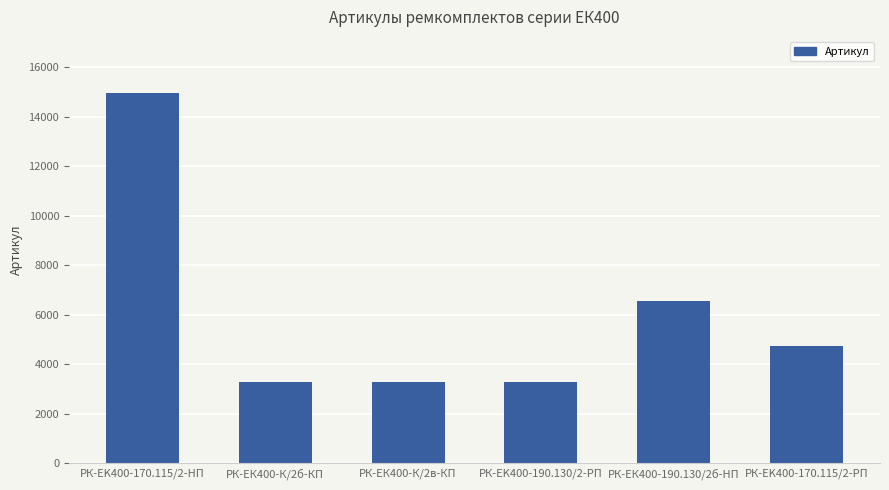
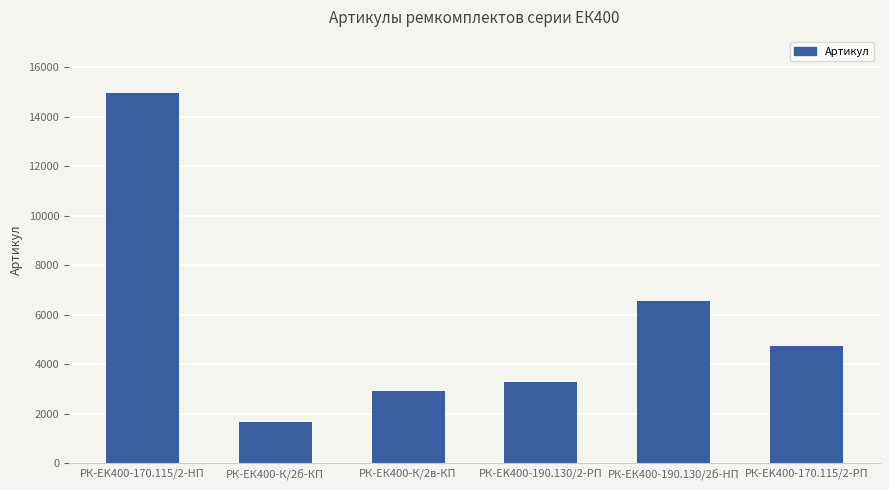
  {
    "РК-EK400-170.115/2-HП": 15000,
-   "РК-ЕК400-К/2б-КП": 3300,
-   "РК-ЕК400-К/2в-КП": 3300,
+   "РК-ЕК400-К/2б-КП": 1700,
+   "РК-ЕК400-К/2в-КП": 2900,
    "РК-ЕK400-190.130/2-РП": 3300,
    "РК-ЕК400-190.130/2б-HП": 6600,
    "РК-EK400-170.115/2-РП": 4700
  }
